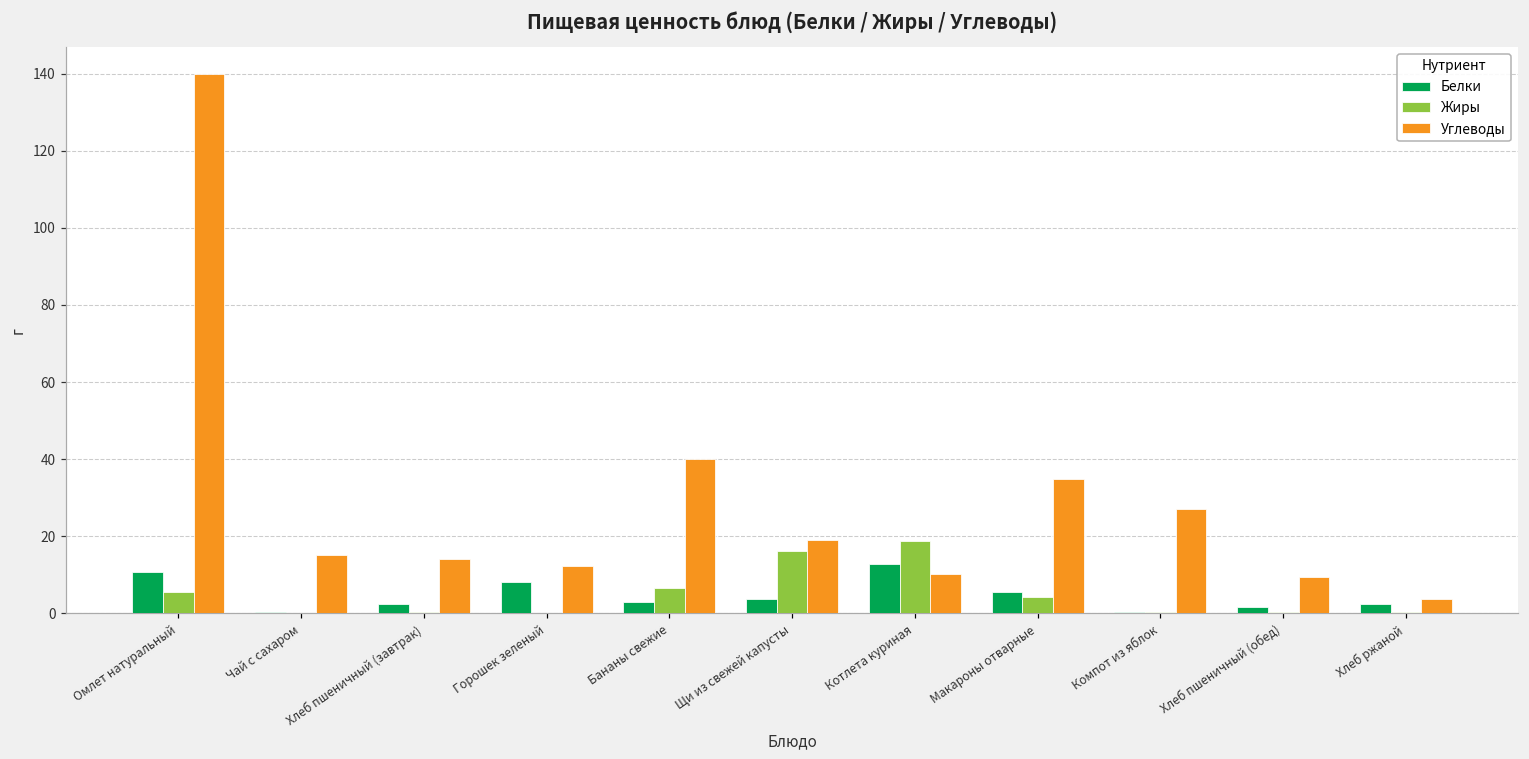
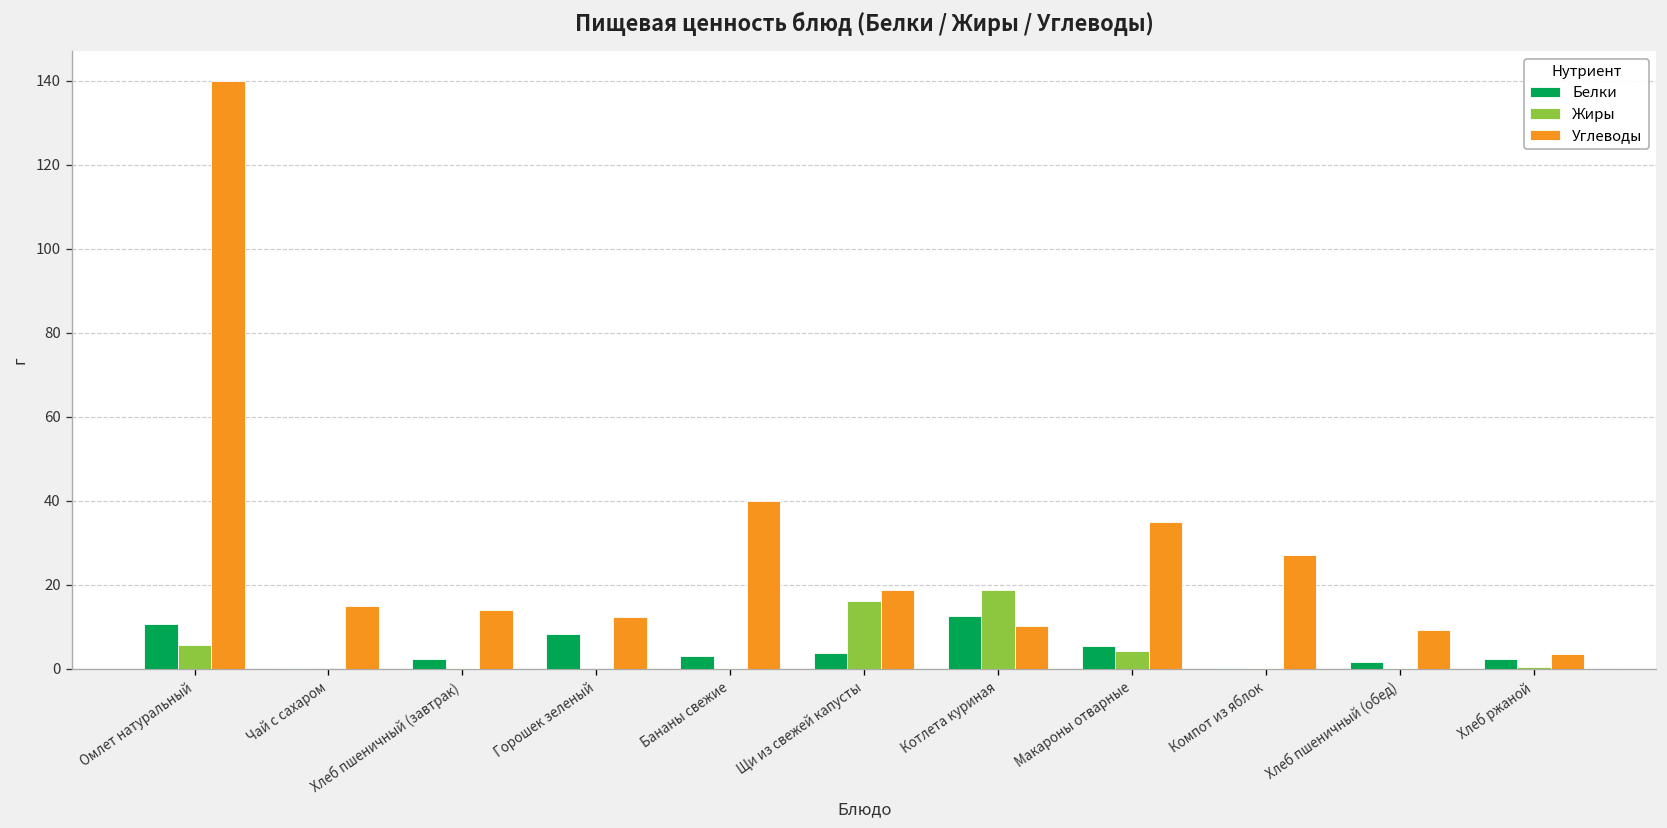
  {
    "Белки": {
      "Омлет натуральный": 11,
      "Хлеб пшеничный (завтрак)": 2,
      "Горошек зеленый": 8,
      "Бананы свежие": 3,
      "Щи из свежей капусты": 4,
      "Котлета куриная": 13,
      "Макароны отварные": 5,
      "Хлеб пшеничный (обед)": 2,
      "Хлеб ржаной": 2
    },
    "Жиры": {
      "Омлет натуральный": 6,
      "Чай с сахаром": 0,
-     "Бананы свежие": 6,
+     "Бананы свежие": 0,
      "Щи из свежей капусты": 16,
      "Котлета куриная": 19,
      "Макароны отварные": 4
    },
    "Углеводы": {
      "Омлет натуральный": 140,
      "Чай с сахаром": 15,
      "Хлеб пшеничный (завтрак)": 14,
      "Горошек зеленый": 12,
      "Бананы свежие": 40,
      "Щи из свежей капусты": 19,
      "Котлета куриная": 10,
      "Макароны отварные": 35,
      "Компот из яблок": 27,
      "Хлеб пшеничный (обед)": 9,
      "Хлеб ржаной": 4
    }
  }
